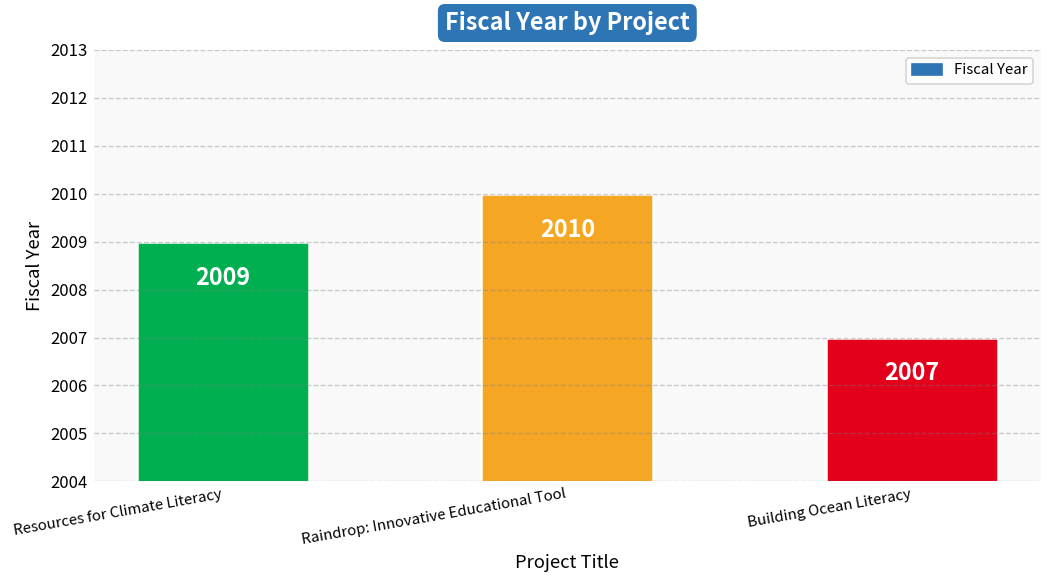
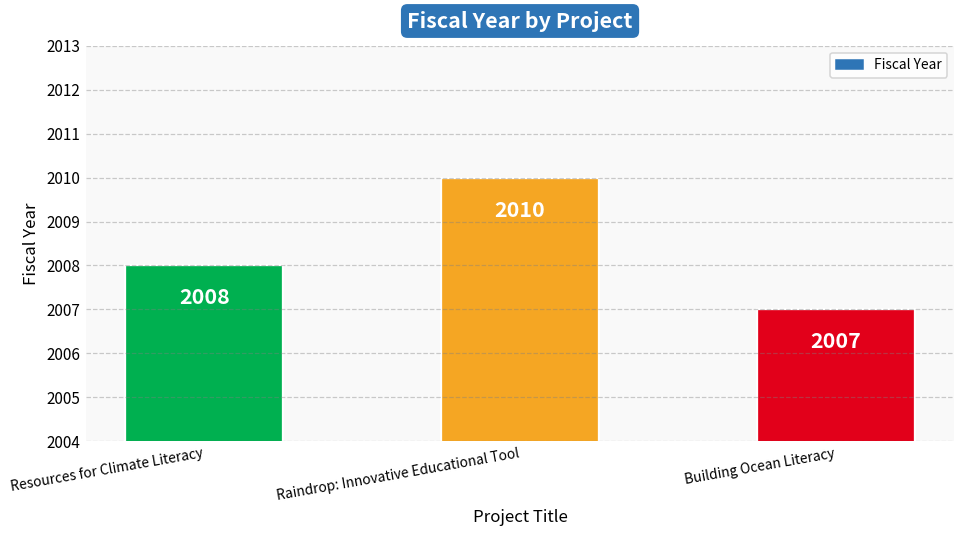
  {
-   "Resources for Climate Literacy": 2009,
+   "Resources for Climate Literacy": 2008,
    "Raindrop: Innovative Educational Tool": 2010,
    "Building Ocean Literacy": 2007
  }
